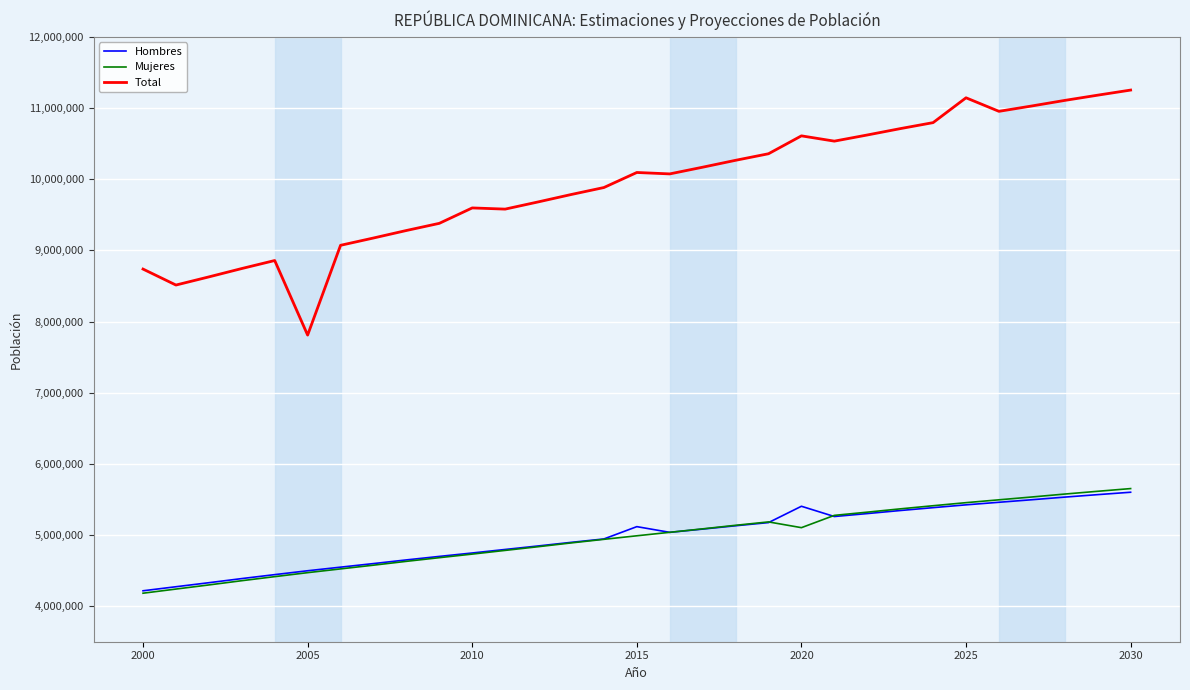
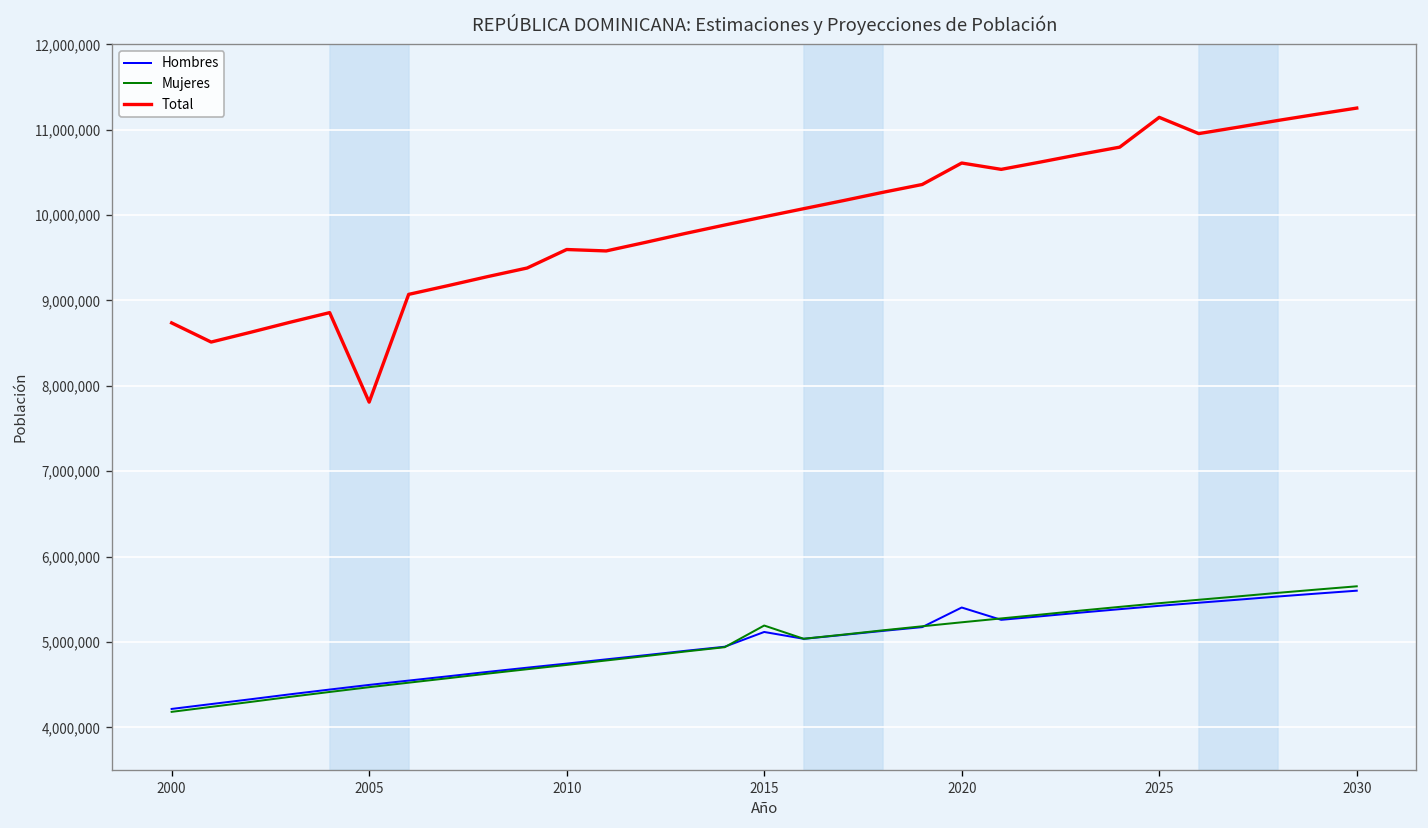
  {
    "Hombres": {
      "2015": "5,100,000",
      "2020": "5,400,000",
      "2030": "5,600,000"
    },
    "Mujeres": {
-     "2015": "5,000,000",
-     "2020": "5,100,000",
+     "2015": "5,200,000",
+     "2020": "5,200,000",
      "2030": "5,700,000"
    },
    "Total": {
      "2000": "8,700,000",
      "2005": "7,800,000",
      "2010": "9,600,000",
-     "2015": "10,100,000",
+     "2015": "10,000,000",
      "2020": "10,600,000",
      "2025": "11,100,000",
      "2030": "11,300,000"
    }
  }
